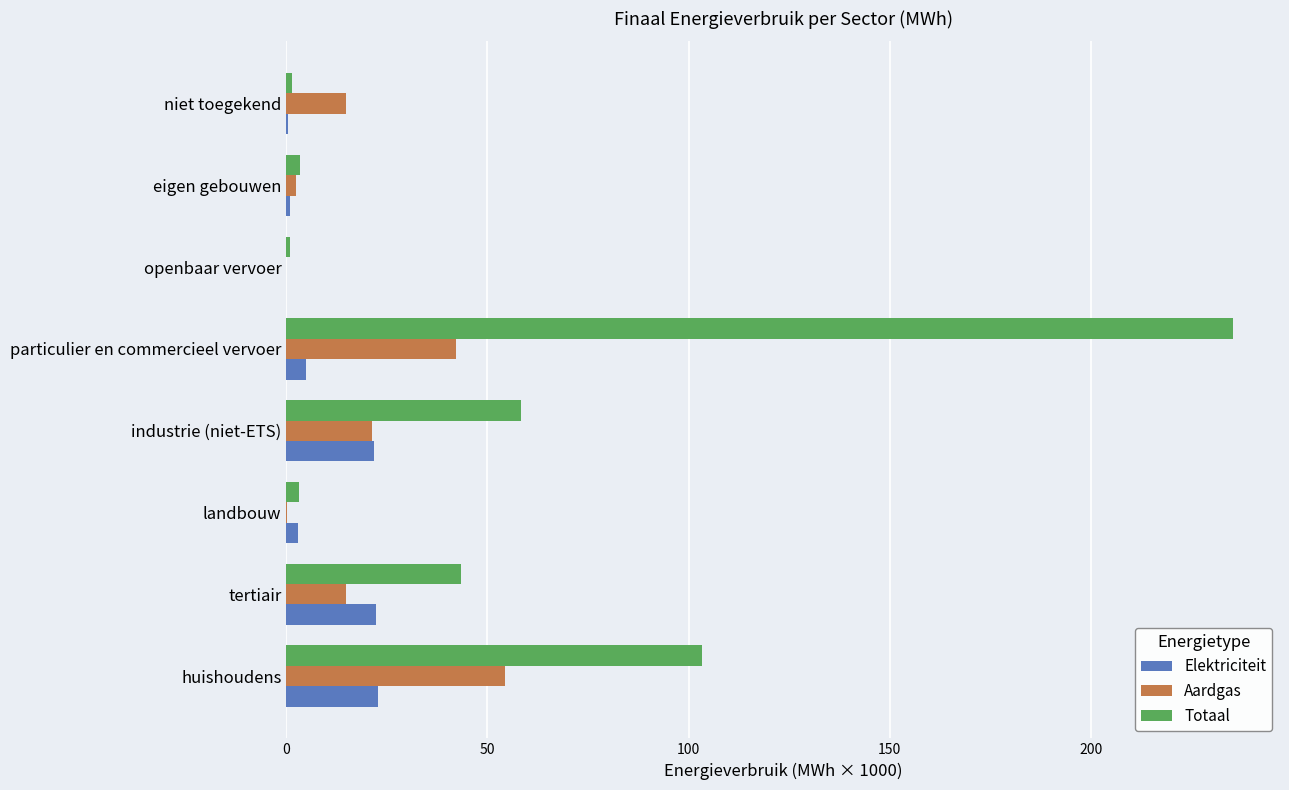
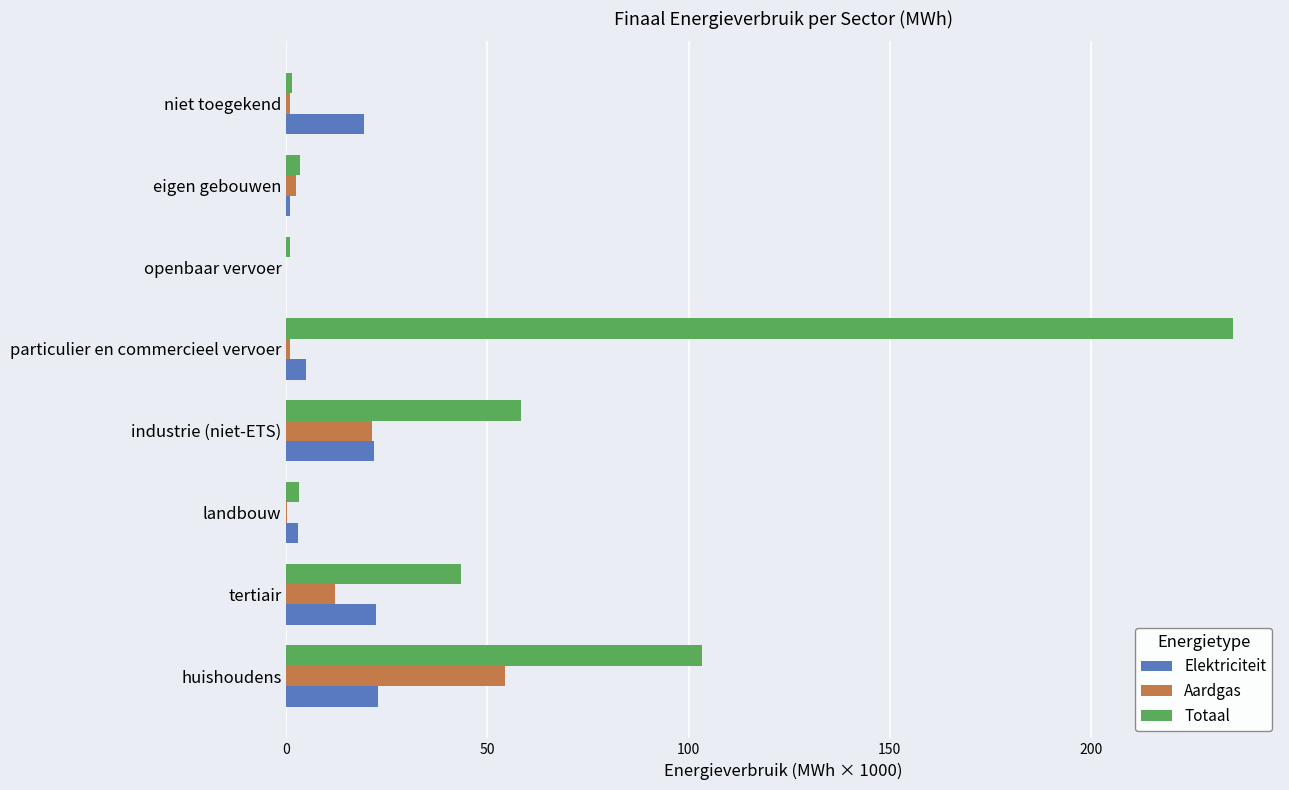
  {
    "Elektriciteit": {
-     "niet toegekend": 0,
+     "niet toegekend": 19,
      "eigen gebouwen": 1,
      "particulier en commercieel vervoer": 5,
      "industrie (niet-ETS)": 22,
      "landbouw": 3,
      "tertiair": 22,
      "huishoudens": 23
    },
    "Aardgas": {
-     "niet toegekend": 15,
+     "niet toegekend": 1,
      "eigen gebouwen": 2,
      "openbaar vervoer": 0,
-     "particulier en commercieel vervoer": 42,
+     "particulier en commercieel vervoer": 1,
      "industrie (niet-ETS)": 21,
-     "tertiair": 15,
+     "tertiair": 12,
      "huishoudens": 54
    },
    "Totaal": {
      "niet toegekend": 1,
      "eigen gebouwen": 3,
      "openbaar vervoer": 1,
      "particulier en commercieel vervoer": 235,
      "industrie (niet-ETS)": 58,
      "landbouw": 3,
      "tertiair": 43,
      "huishoudens": 103
    }
  }
